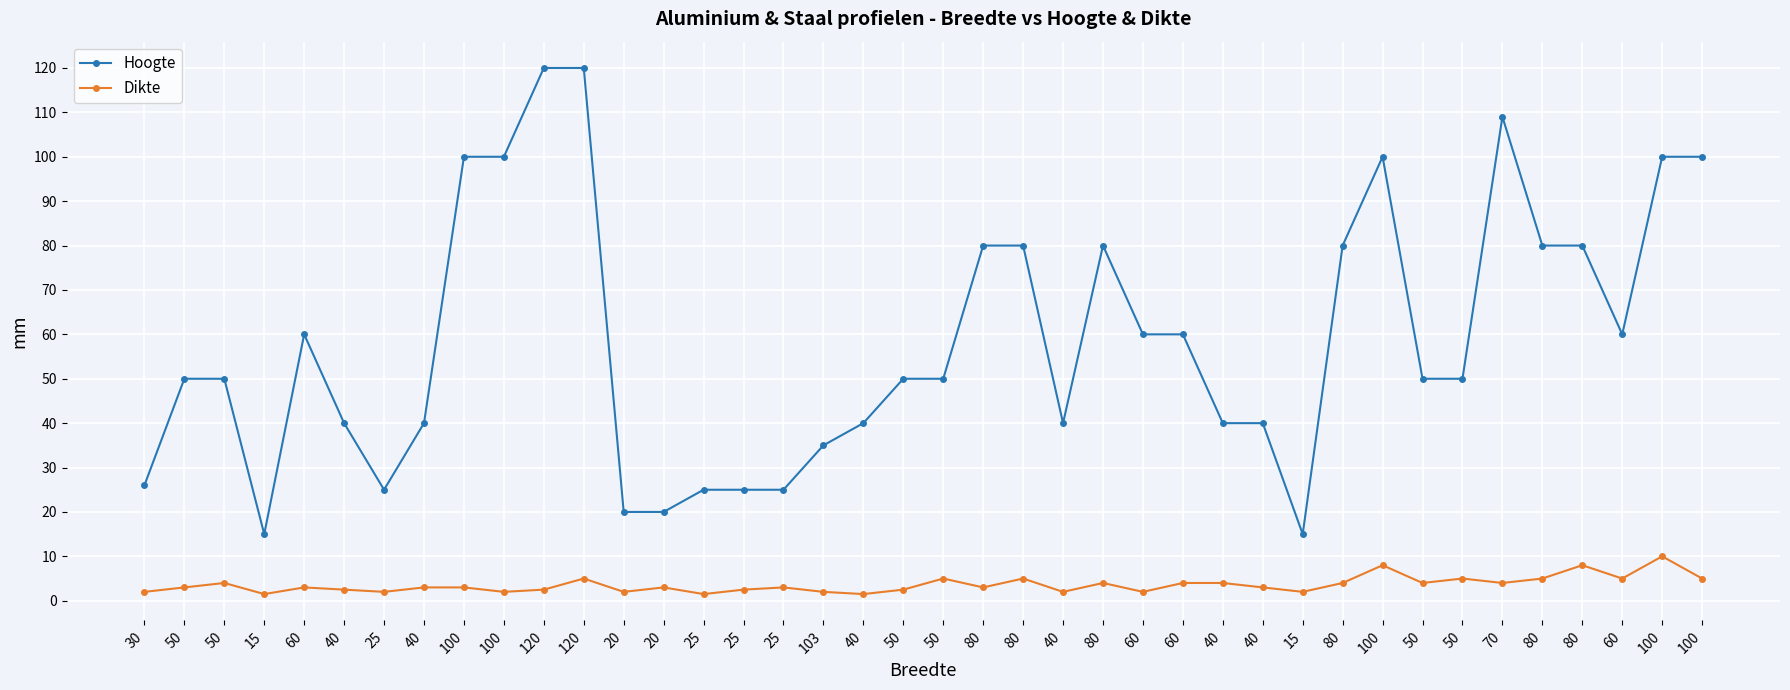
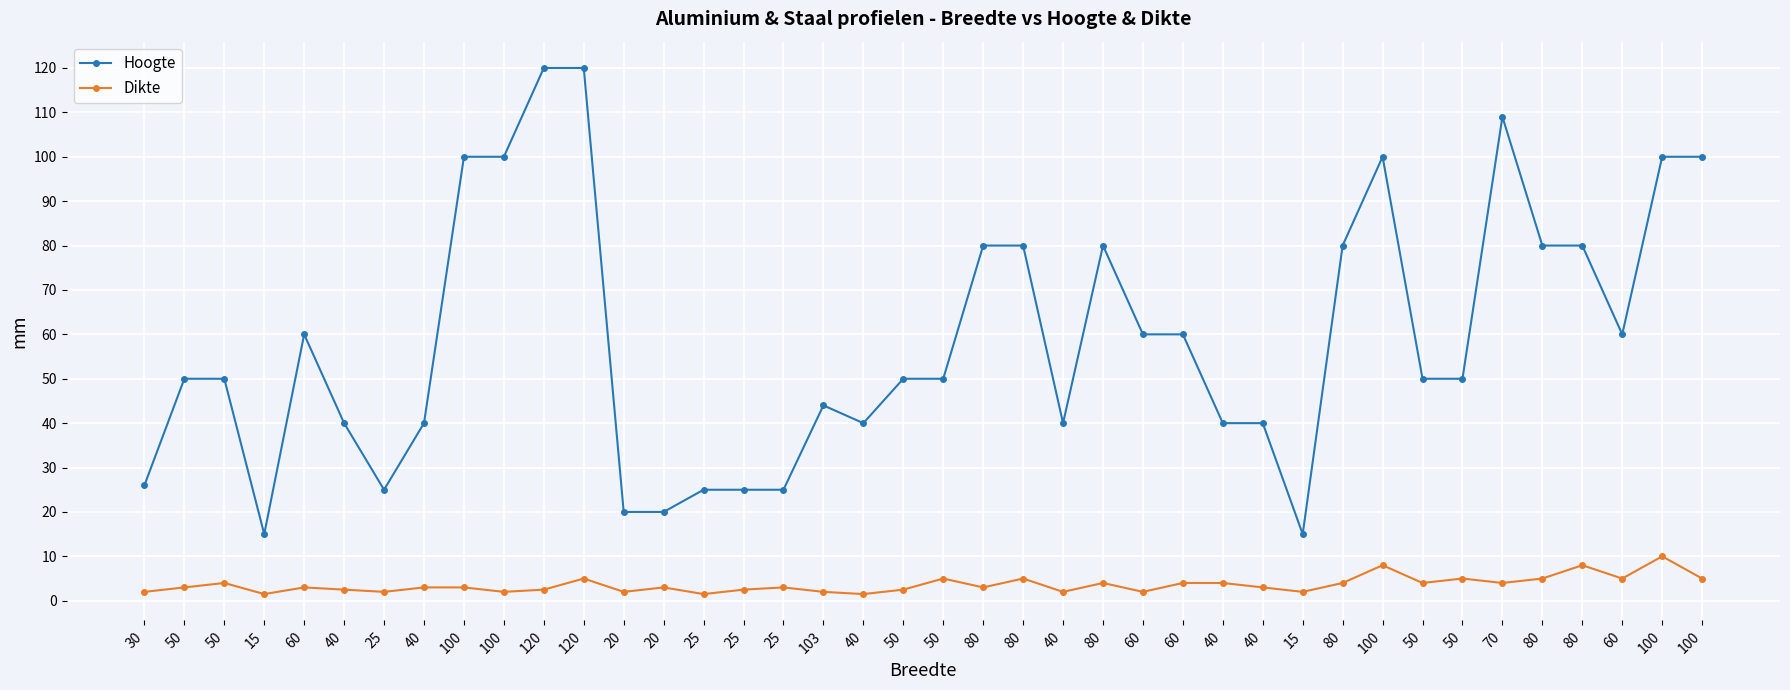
  {
    "Hoogte": {
      "30": 26,
-     "103": 35,
+     "103": 44,
      "70": 109
    },
    "Dikte": {
      "30": 2,
      "103": 2,
      "70": 4
    }
  }
